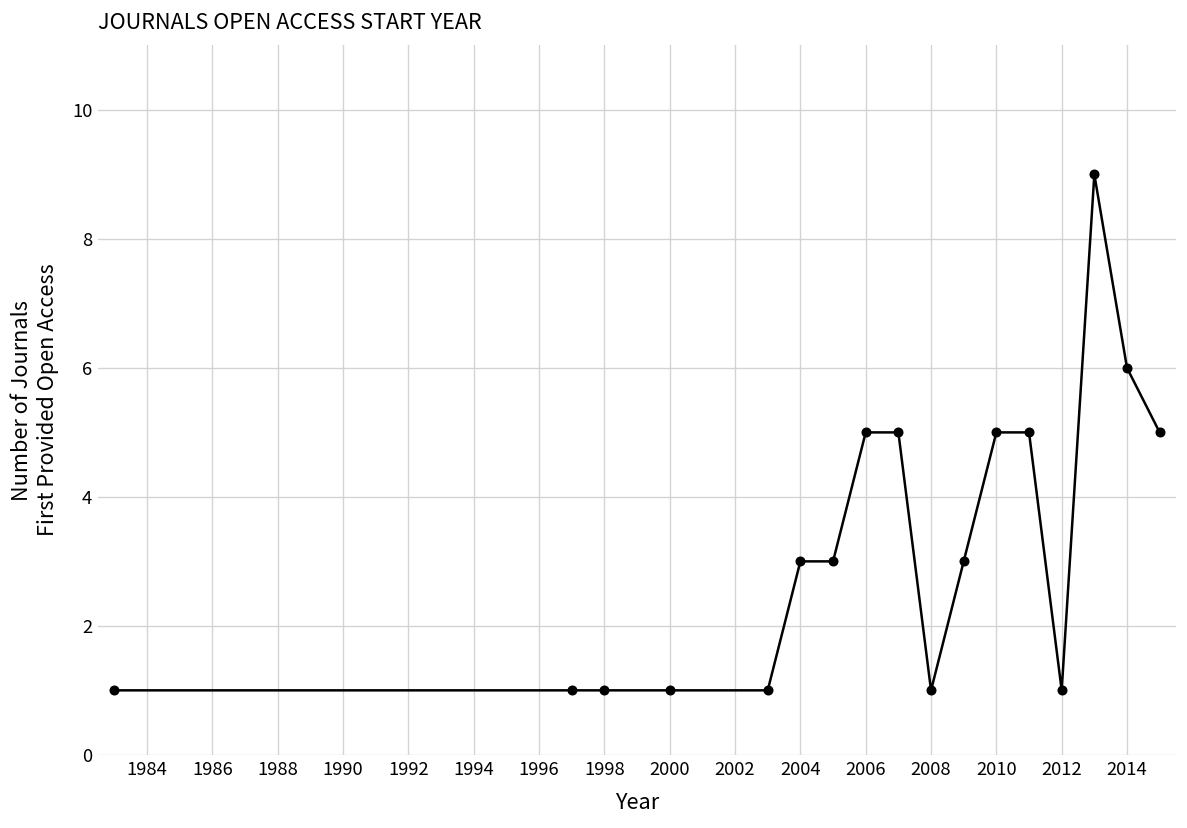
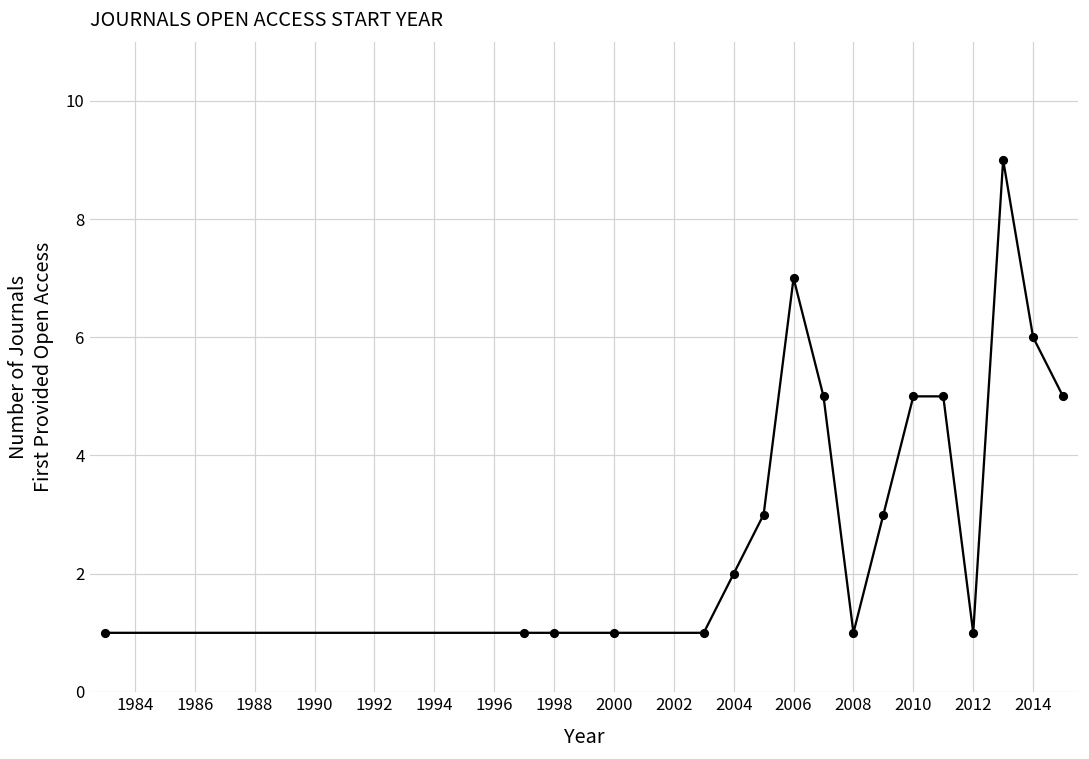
  {
    "1998": 1,
    "2000": 1,
-   "2004": 3,
-   "2006": 5,
+   "2004": 2,
+   "2006": 7,
    "2008": 1,
    "2010": 5,
    "2012": 1,
    "2014": 6
  }
